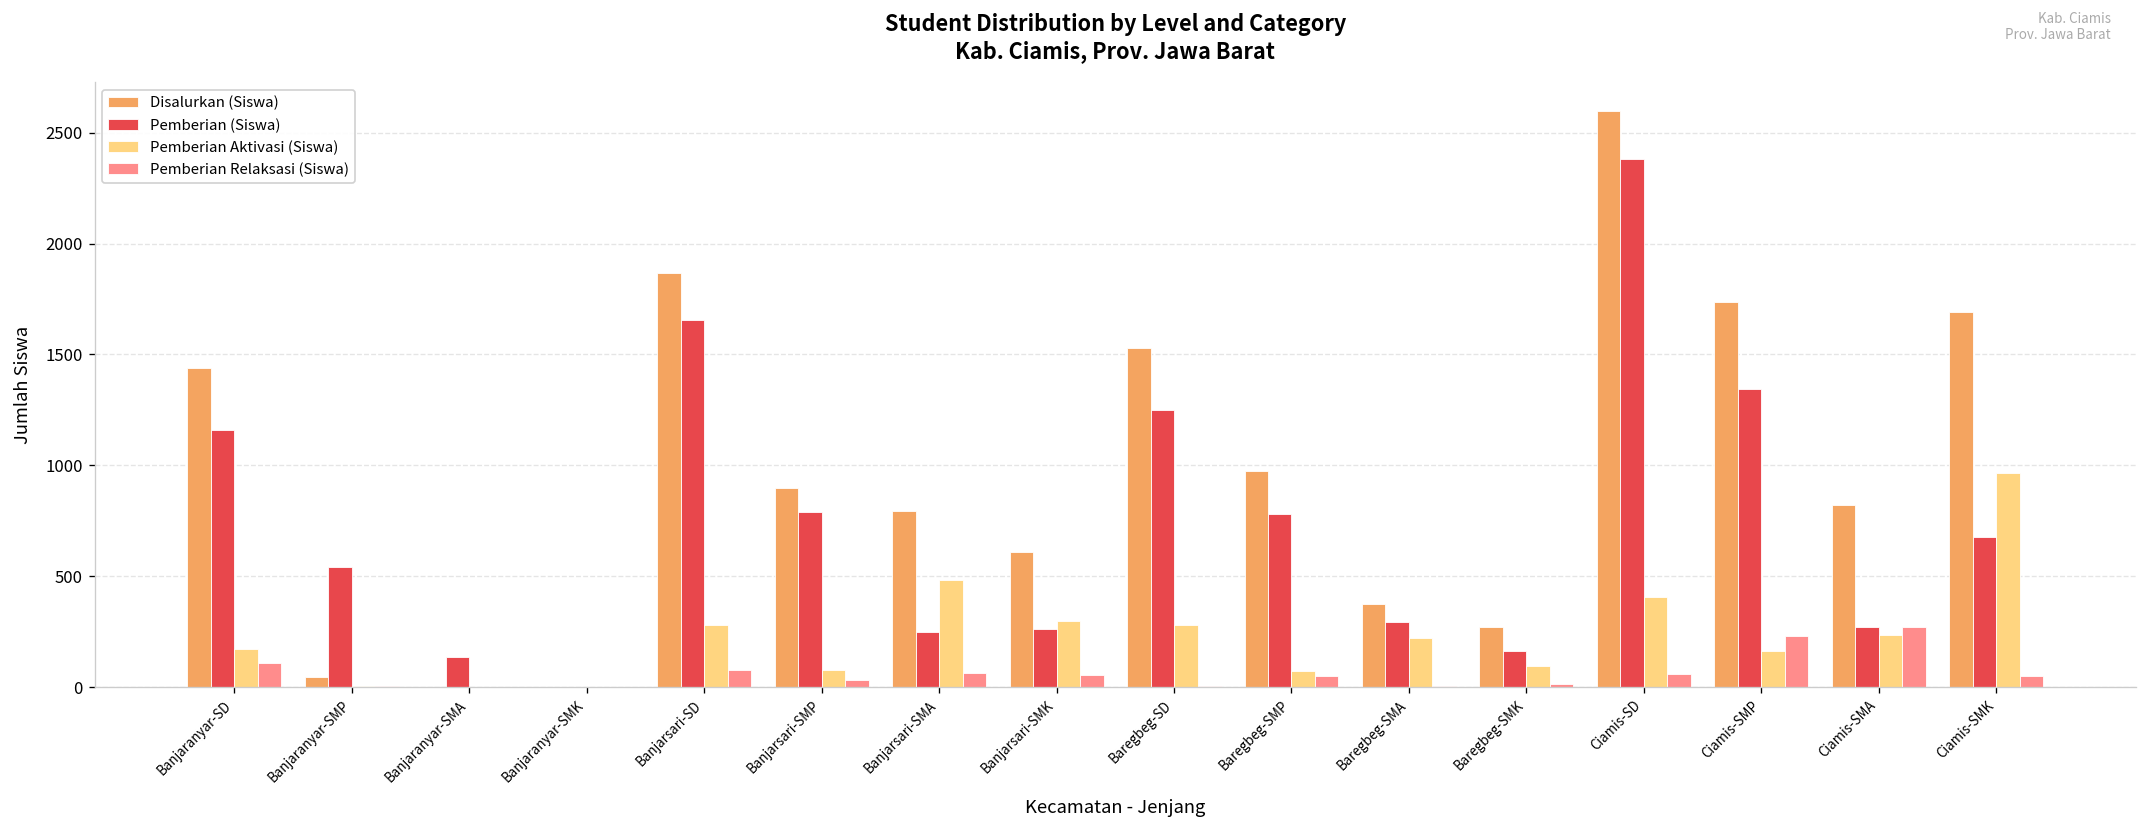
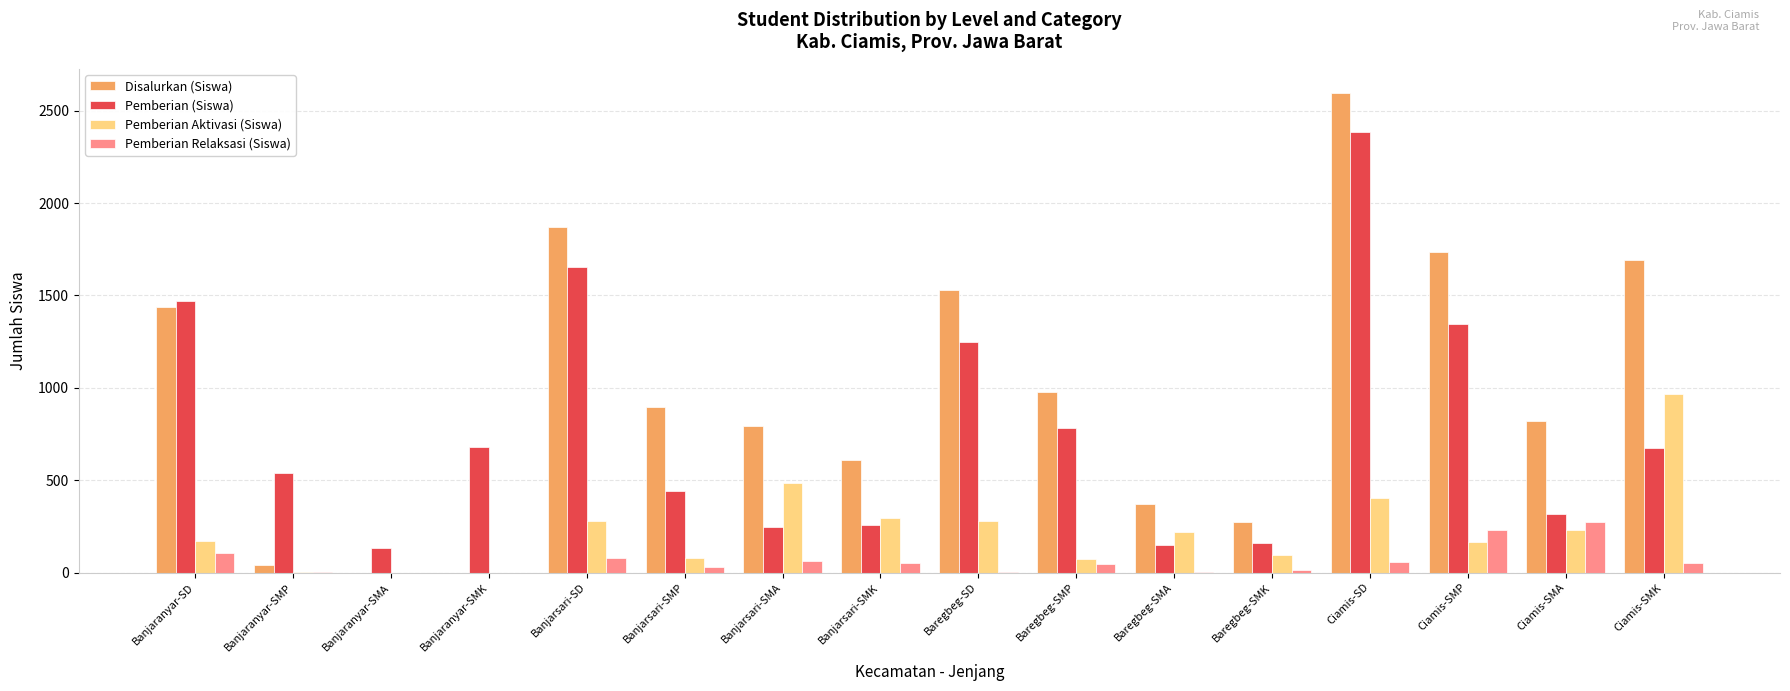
  {
    "Pemberian (Siswa)": {
-     "Banjaranyar-SD": 1160,
+     "Banjaranyar-SD": 1470,
      "Banjaranyar-SMP": 540,
      "Banjaranyar-SMA": 130,
-     "Banjaranyar-SMK": 0,
+     "Banjaranyar-SMK": 680,
      "Banjarsari-SD": 1650,
-     "Banjarsari-SMP": 790,
+     "Banjarsari-SMP": 440,
      "Banjarsari-SMA": 250,
      "Banjarsari-SMK": 260,
      "Baregbeg-SD": 1250,
      "Baregbeg-SMP": 780,
-     "Baregbeg-SMA": 290,
+     "Baregbeg-SMA": 150,
      "Baregbeg-SMK": 160,
      "Ciamis-SD": 2380,
      "Ciamis-SMP": 1350,
-     "Ciamis-SMA": 270,
+     "Ciamis-SMA": 320,
      "Ciamis-SMK": 680
    }
  }
